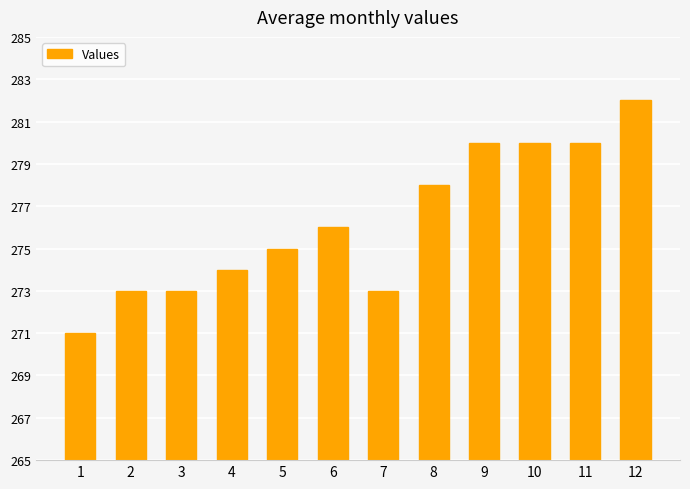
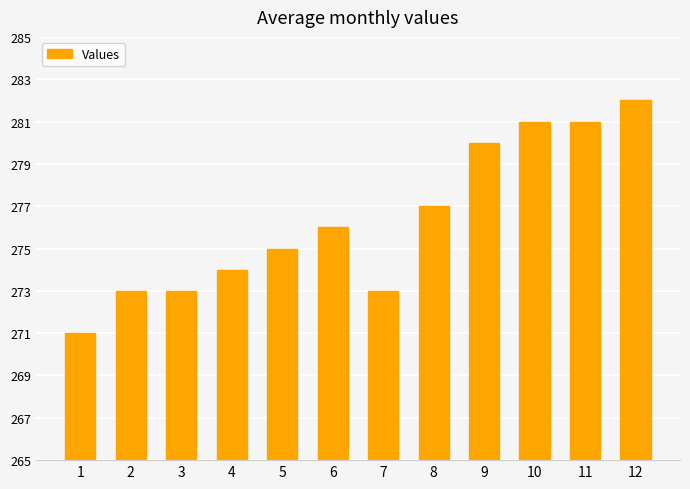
  {
    "1": 271,
    "2": 273,
    "3": 273,
    "4": 274,
    "5": 275,
    "6": 276,
    "7": 273,
-   "8": 278,
+   "8": 277,
    "9": 280,
-   "10": 280,
-   "11": 280,
+   "10": 281,
+   "11": 281,
    "12": 282
  }
